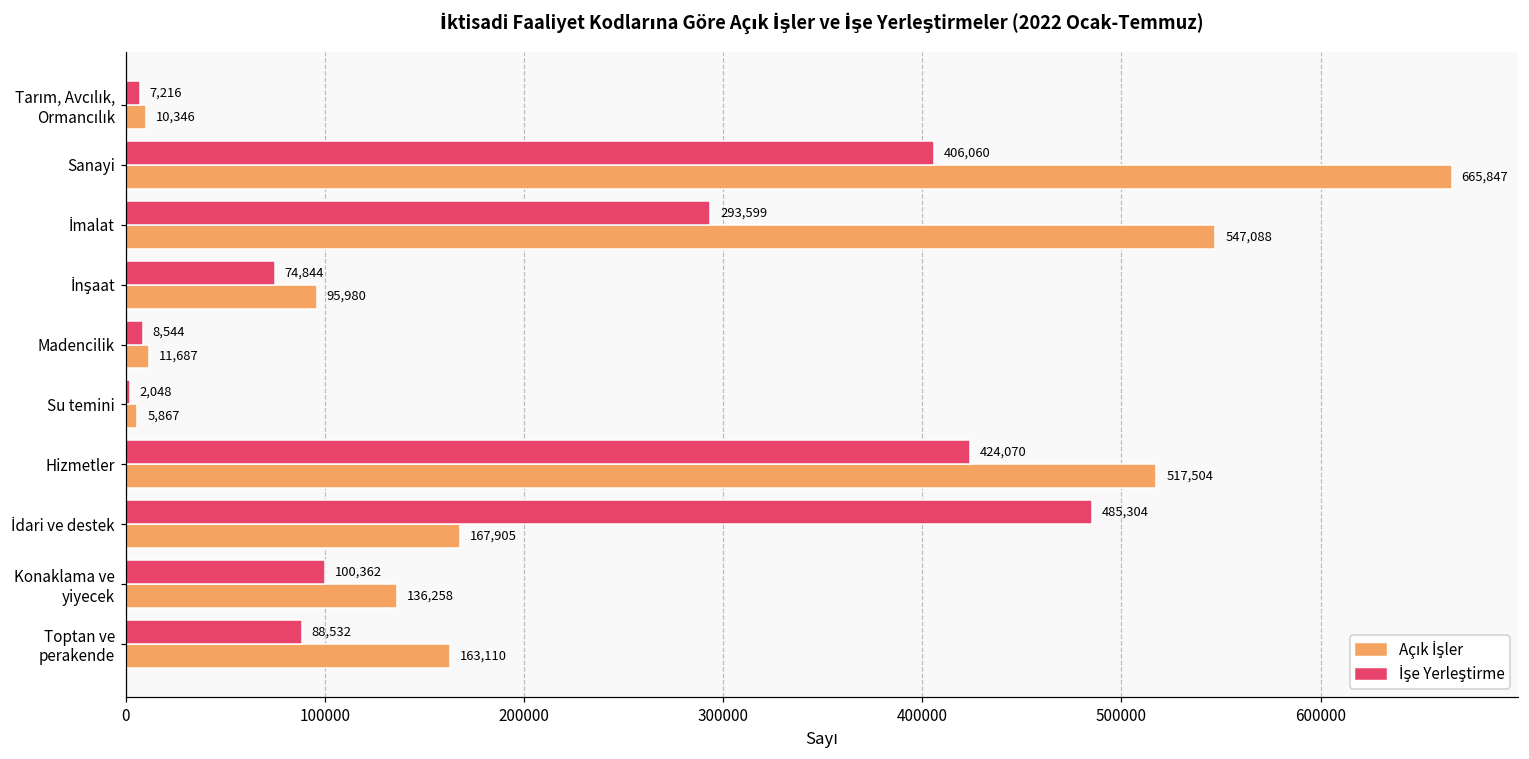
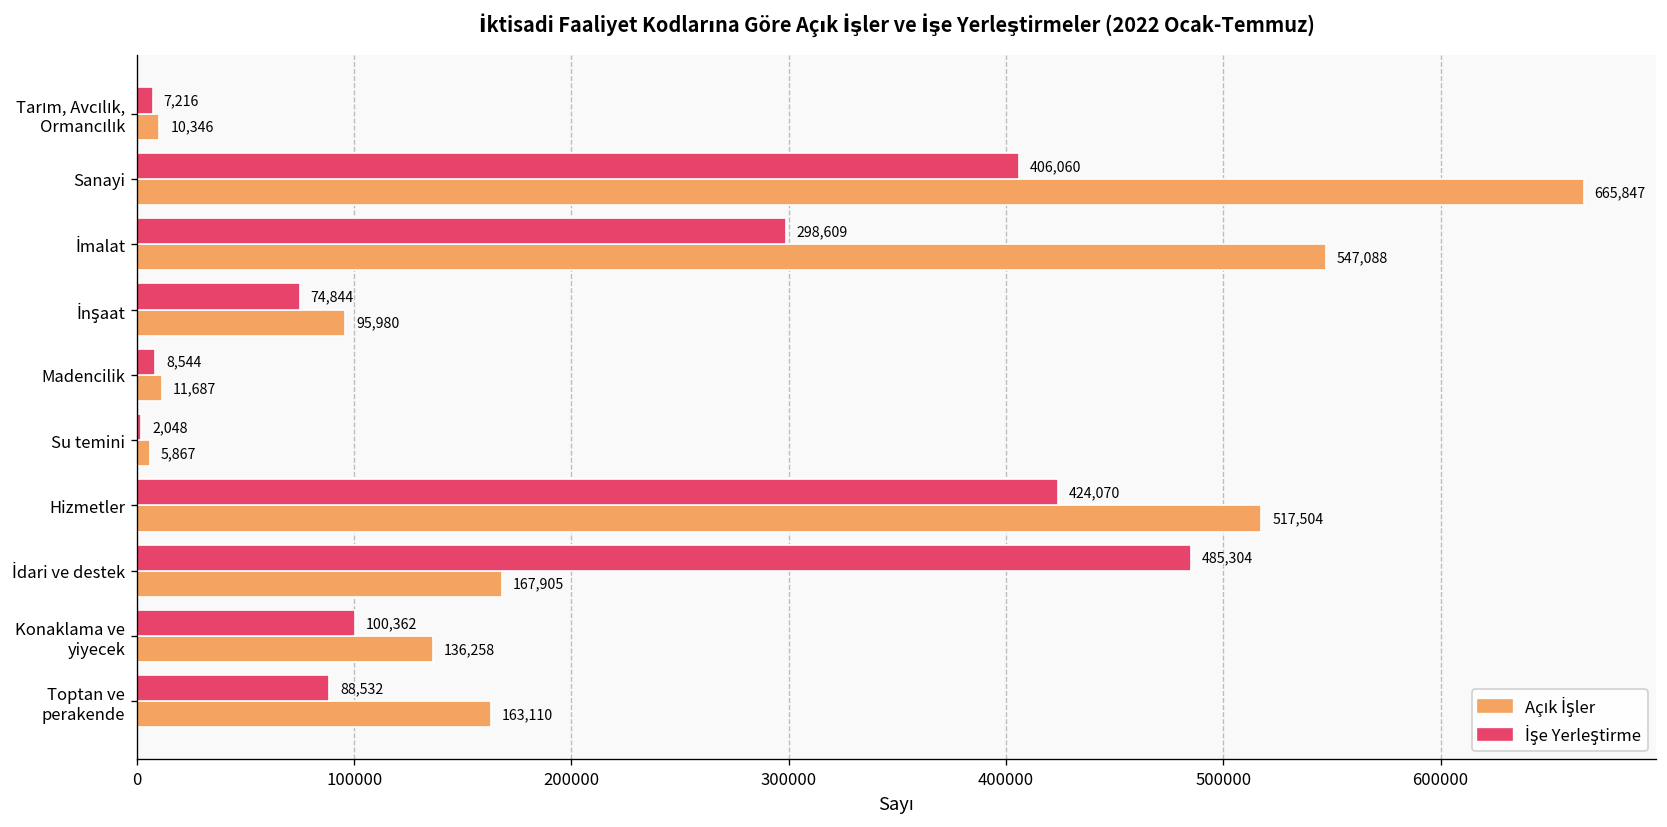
  {
    "Açık İşler": {
      "Tarım, Avcılık, Ormancılık": "10,346",
      "Sanayi": "665,847",
      "İmalat": "547,088",
      "İnşaat": "95,980",
      "Madencilik": "11,687",
      "Su temini": "5,867",
      "Hizmetler": "517,504",
      "İdari ve destek": "167,905",
      "Konaklama ve yiyecek": "136,258",
      "Toptan ve perakende": "163,110"
    },
    "İşe Yerleştirme": {
      "Tarım, Avcılık, Ormancılık": "7,216",
      "Sanayi": "406,060",
-     "İmalat": "293,599",
+     "İmalat": "298,609",
      "İnşaat": "74,844",
      "Madencilik": "8,544",
      "Su temini": "2,048",
      "Hizmetler": "424,070",
      "İdari ve destek": "485,304",
      "Konaklama ve yiyecek": "100,362",
      "Toptan ve perakende": "88,532"
    }
  }
